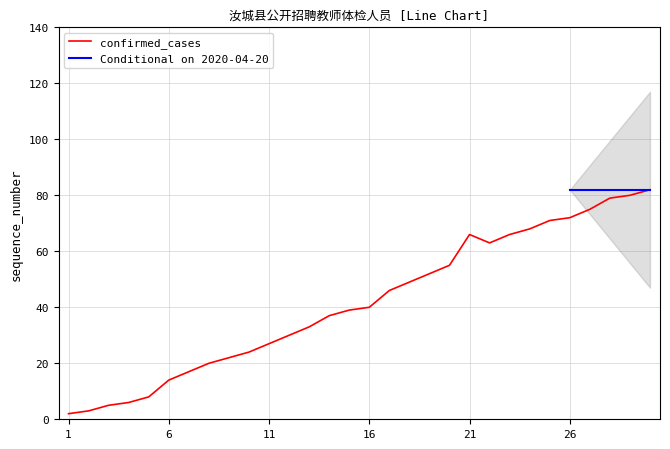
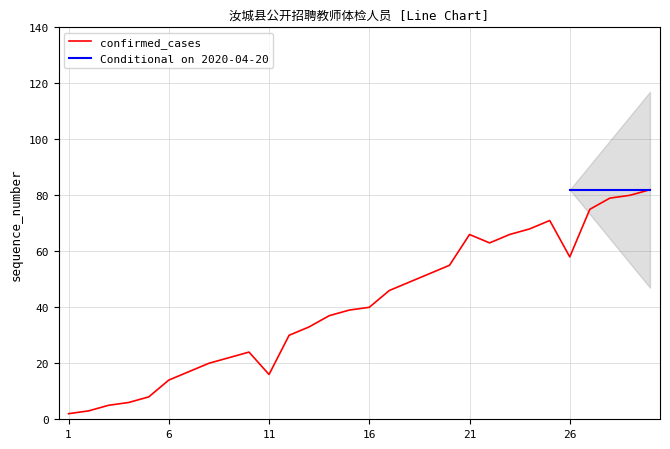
  {
    "confirmed_cases": {
      "1": 2,
      "6": 14,
-     "11": 27,
+     "11": 16,
      "16": 40,
      "21": 66,
-     "26": 72
+     "26": 58
    }
  }
